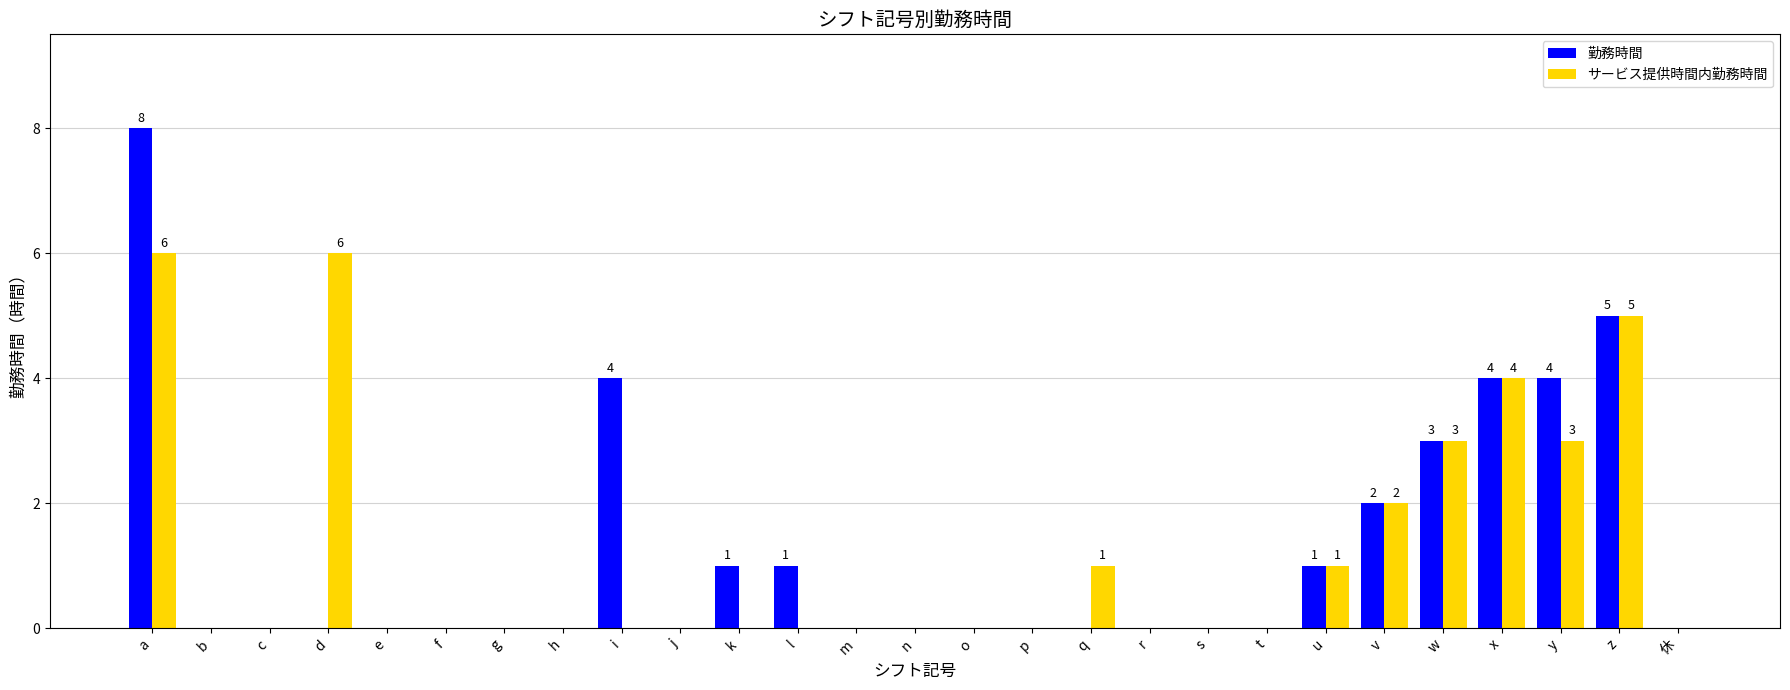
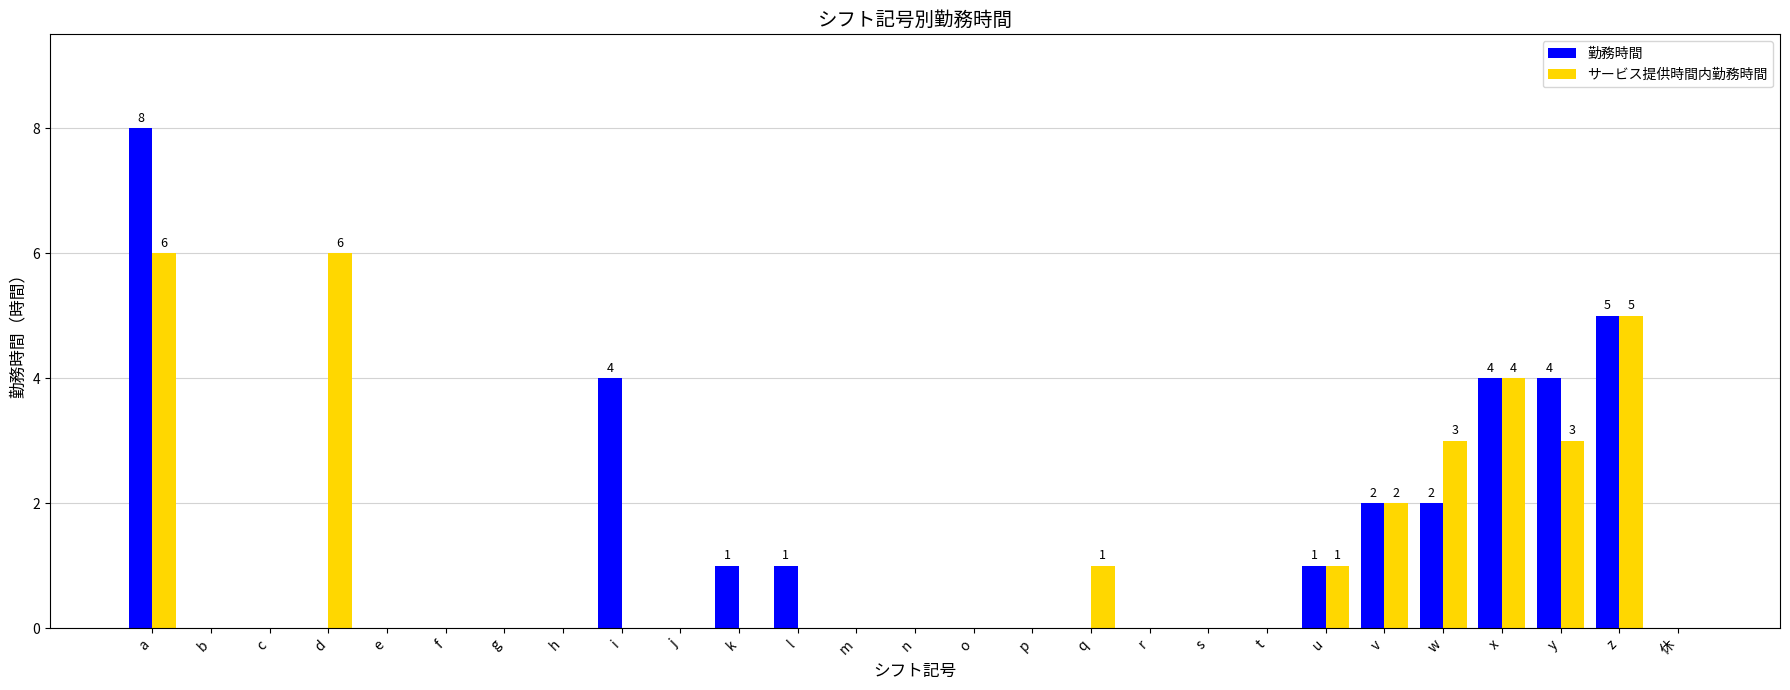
  {
    "勤務時間": {
      "a": 8,
      "i": 4,
      "k": 1,
      "l": 1,
      "u": 1,
      "v": 2,
-     "w": 3,
+     "w": 2,
      "x": 4,
      "y": 4,
      "z": 5
    },
    "サービス提供時間内勤務時間": {
      "a": 6,
      "d": 6,
      "q": 1,
      "u": 1,
      "v": 2,
      "w": 3,
      "x": 4,
      "y": 3,
      "z": 5
    }
  }
